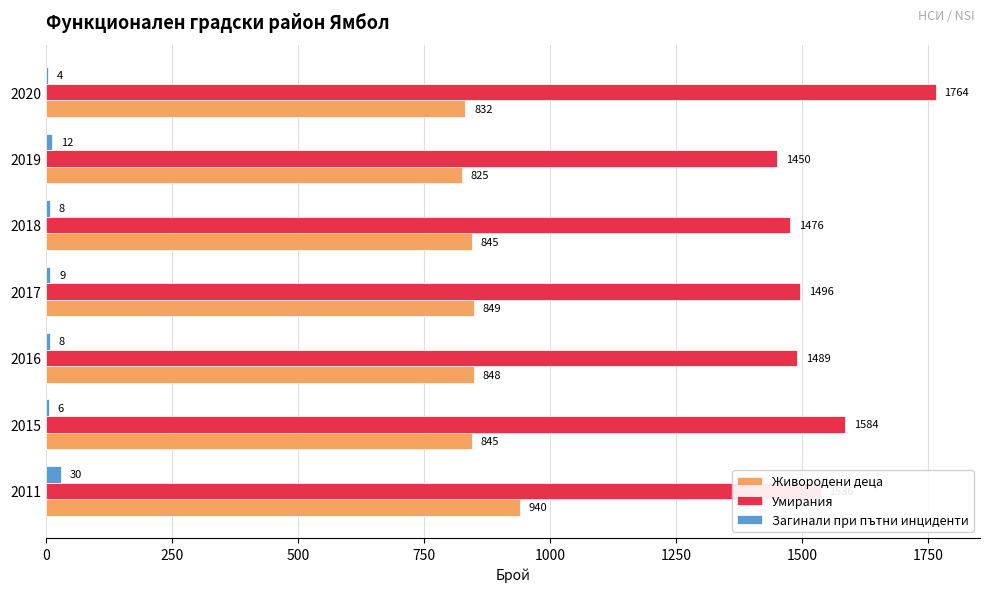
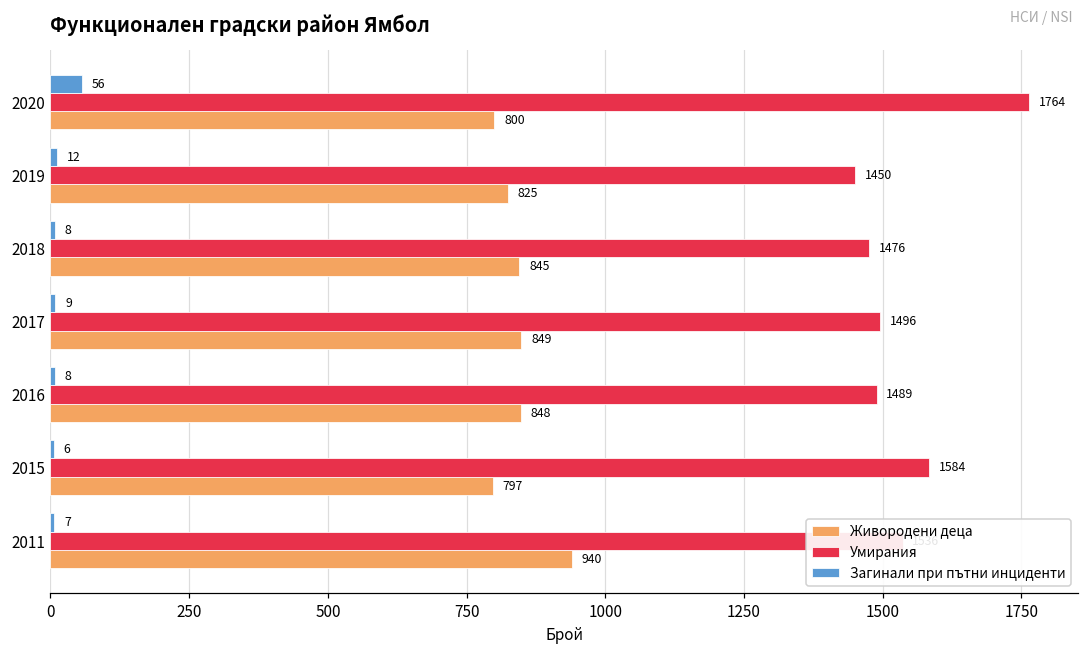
  {
    "Живородени деца": {
-     "2020": 832,
+     "2020": 800,
      "2019": 825,
      "2018": 845,
      "2017": 849,
      "2016": 848,
-     "2015": 845,
+     "2015": 797,
      "2011": 940
    },
    "Умирания": {
      "2020": 1764,
      "2019": 1450,
      "2018": 1476,
      "2017": 1496,
      "2016": 1489,
      "2015": 1584
    },
    "Загинали при пътни инциденти": {
-     "2020": 4,
+     "2020": 56,
      "2019": 12,
      "2018": 8,
      "2017": 9,
      "2016": 8,
      "2015": 6,
-     "2011": 30
+     "2011": 7
    }
  }
